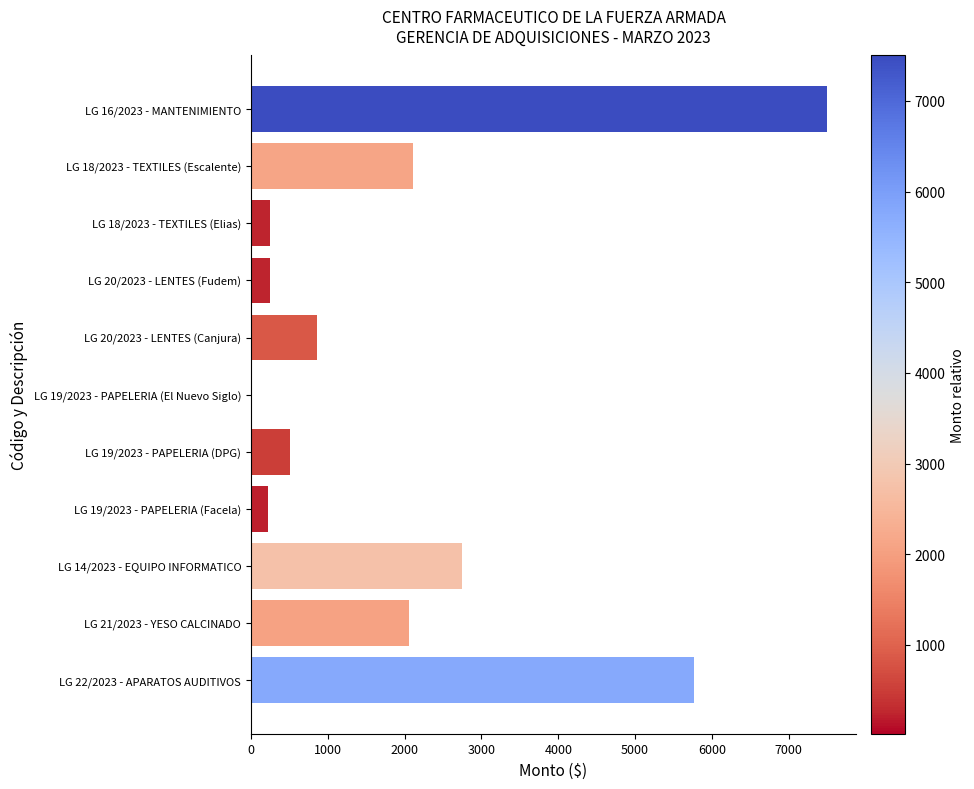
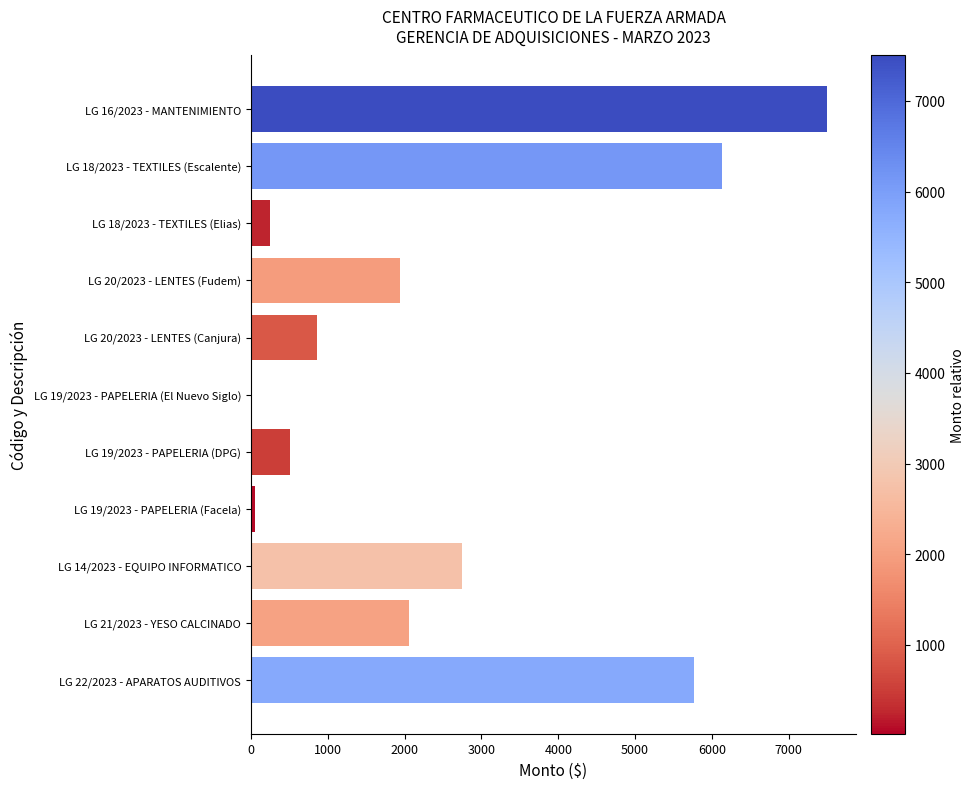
  {
    "LG 16/2023 - MANTENIMIENTO": 7500,
-   "LG 18/2023 - TEXTILES (Escalente)": 2100,
+   "LG 18/2023 - TEXTILES (Escalente)": 6100,
    "LG 18/2023 - TEXTILES (Elias)": 200,
-   "LG 20/2023 - LENTES (Fudem)": 200,
+   "LG 20/2023 - LENTES (Fudem)": 1900,
    "LG 20/2023 - LENTES (Canjura)": 900,
    "LG 19/2023 - PAPELERIA (DPG)": 500,
-   "LG 19/2023 - PAPELERIA (Facela)": 200,
+   "LG 19/2023 - PAPELERIA (Facela)": 100,
    "LG 14/2023 - EQUIPO INFORMATICO": 2700,
    "LG 21/2023 - YESO CALCINADO": 2100,
    "LG 22/2023 - APARATOS AUDITIVOS": 5800
  }
